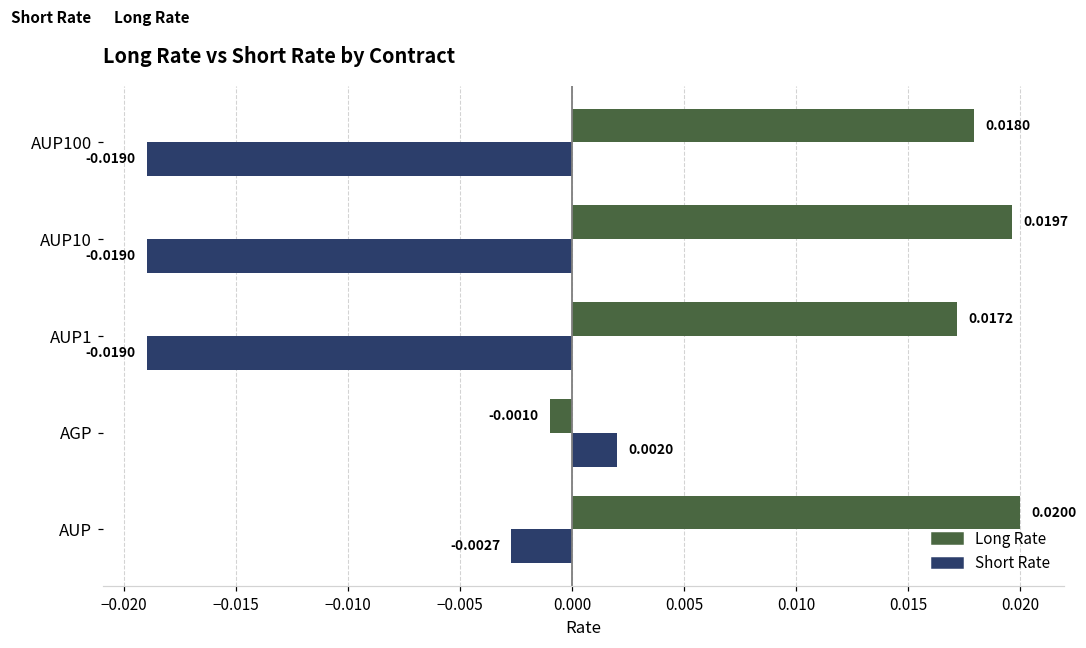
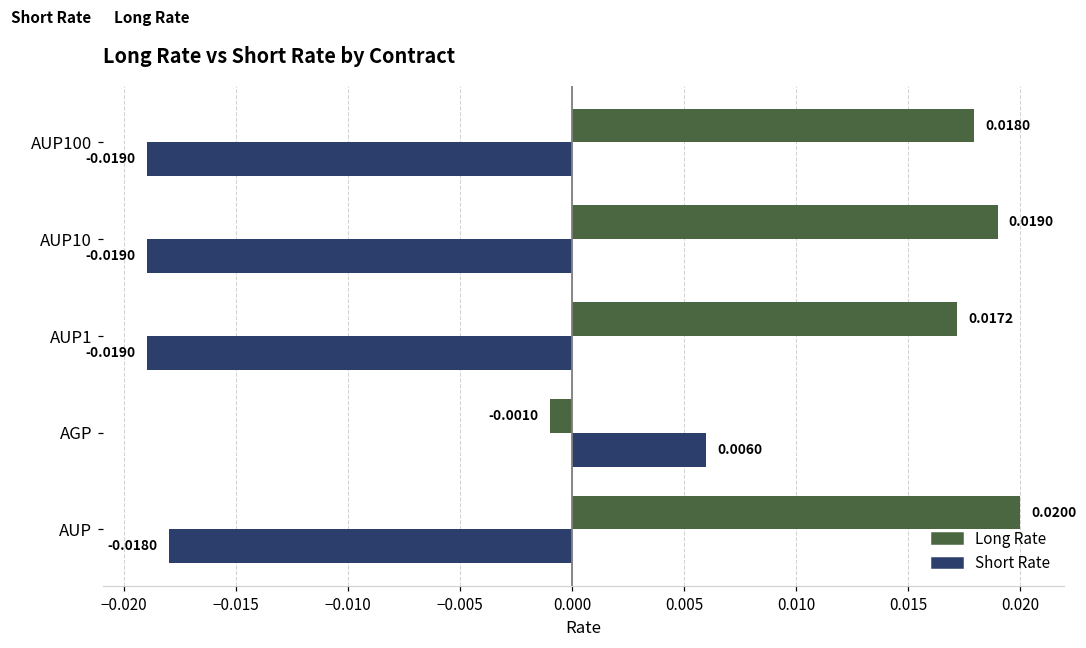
  {
    "Long Rate": {
      "AUP100": 0.0180,
-     "AUP10": 0.0197,
+     "AUP10": 0.0190,
      "AUP1": 0.0172,
      "AGP": -0.0010,
      "AUP": 0.0200
    },
    "Short Rate": {
      "AUP100": -0.0190,
      "AUP10": -0.0190,
      "AUP1": -0.0190,
-     "AGP": 0.0020,
-     "AUP": -0.0027
+     "AGP": 0.0060,
+     "AUP": -0.0180
    }
  }
